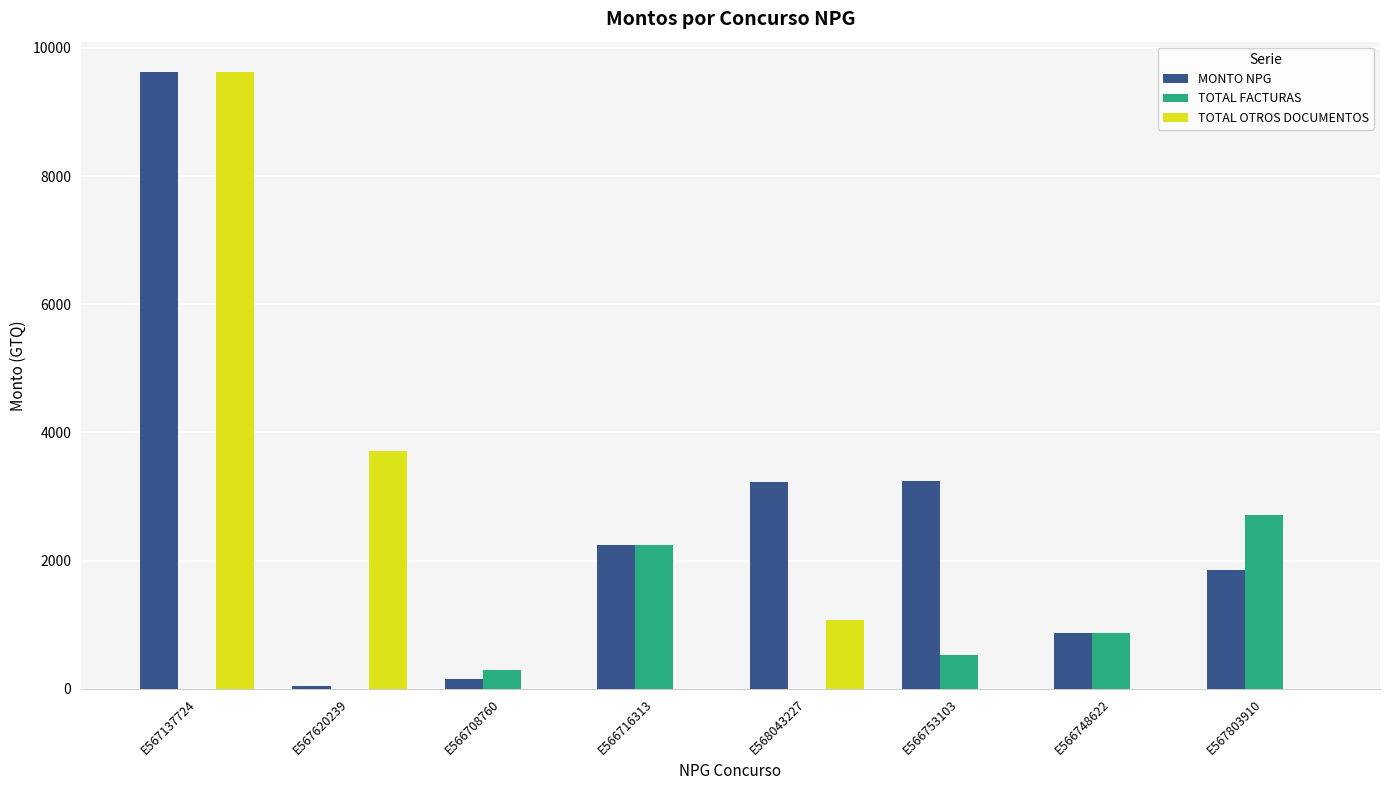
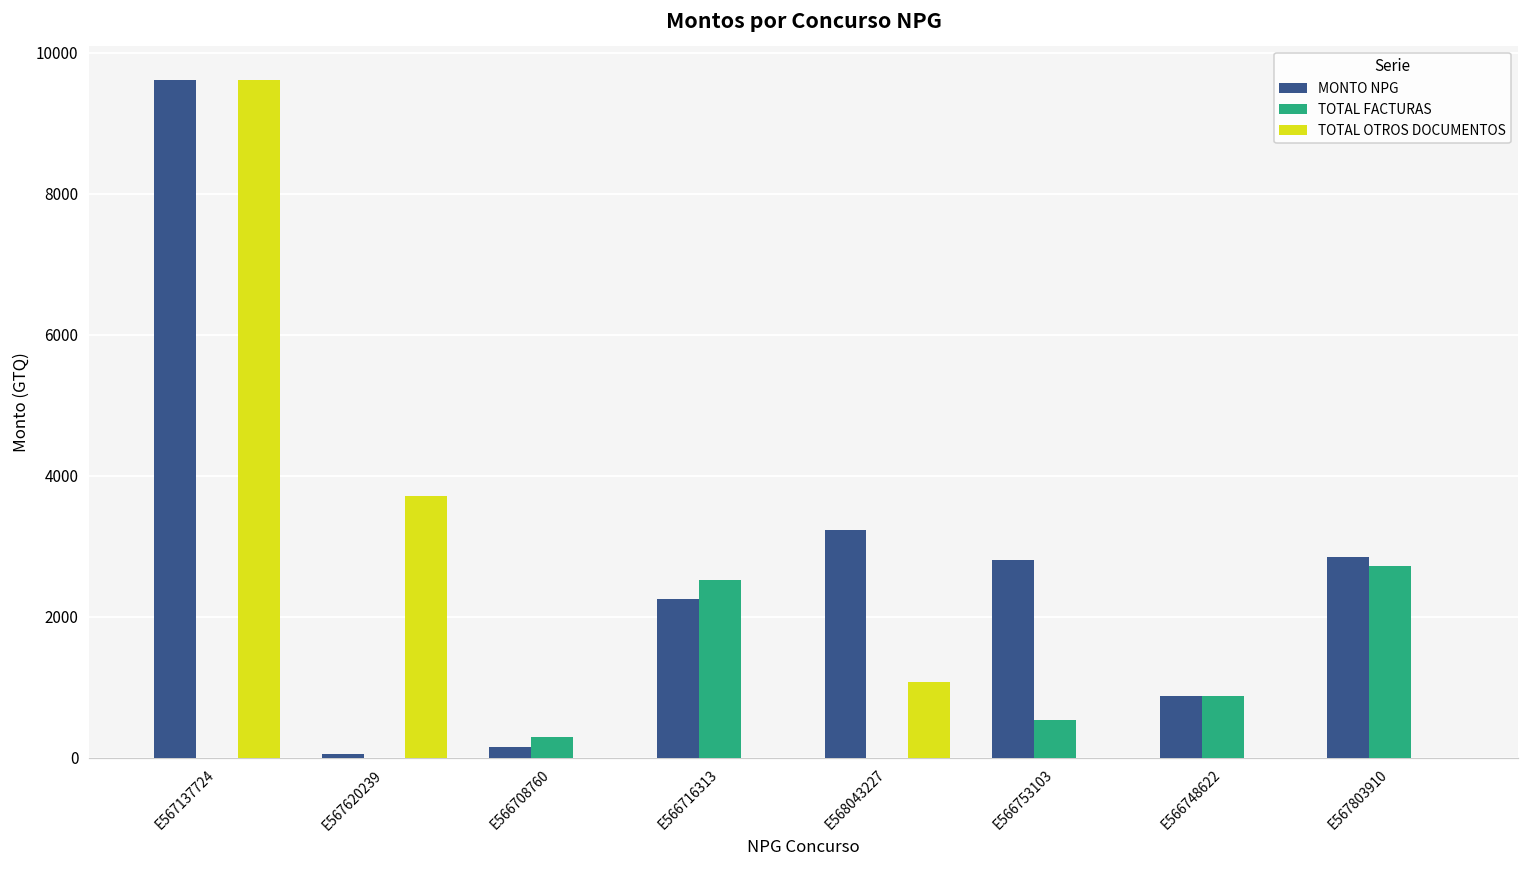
  {
    "MONTO NPG": {
      "E567137724": 9600,
      "E567620239": 100,
      "E566708760": 200,
      "E566716313": 2300,
      "E568043227": 3200,
-     "E566753103": 3200,
+     "E566753103": 2800,
      "E566748622": 900,
-     "E567803910": 1900
+     "E567803910": 2900
    },
    "TOTAL FACTURAS": {
      "E567137724": 0,
      "E567620239": 0,
      "E566708760": 300,
-     "E566716313": 2300,
+     "E566716313": 2500,
      "E568043227": 0,
      "E566753103": 500,
      "E566748622": 900,
      "E567803910": 2700
    },
    "TOTAL OTROS DOCUMENTOS": {
      "E567137724": 9600,
      "E567620239": 3700,
      "E566708760": 0,
      "E566716313": 0,
      "E568043227": 1100,
      "E566753103": 0,
      "E566748622": 0,
      "E567803910": 0
    }
  }
